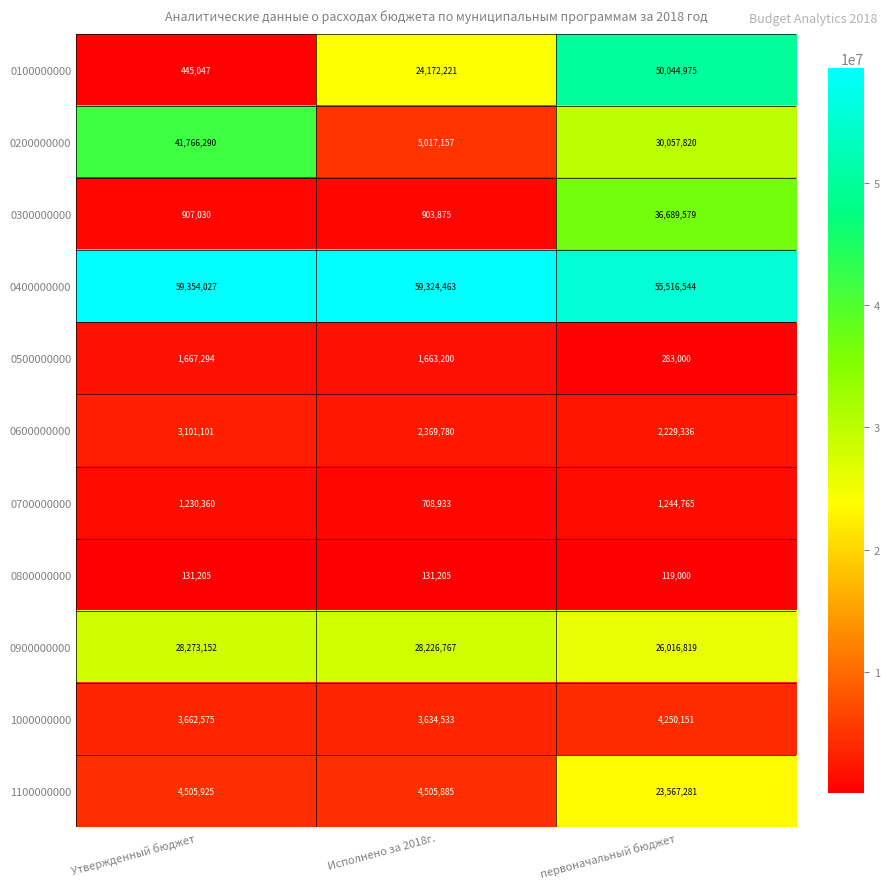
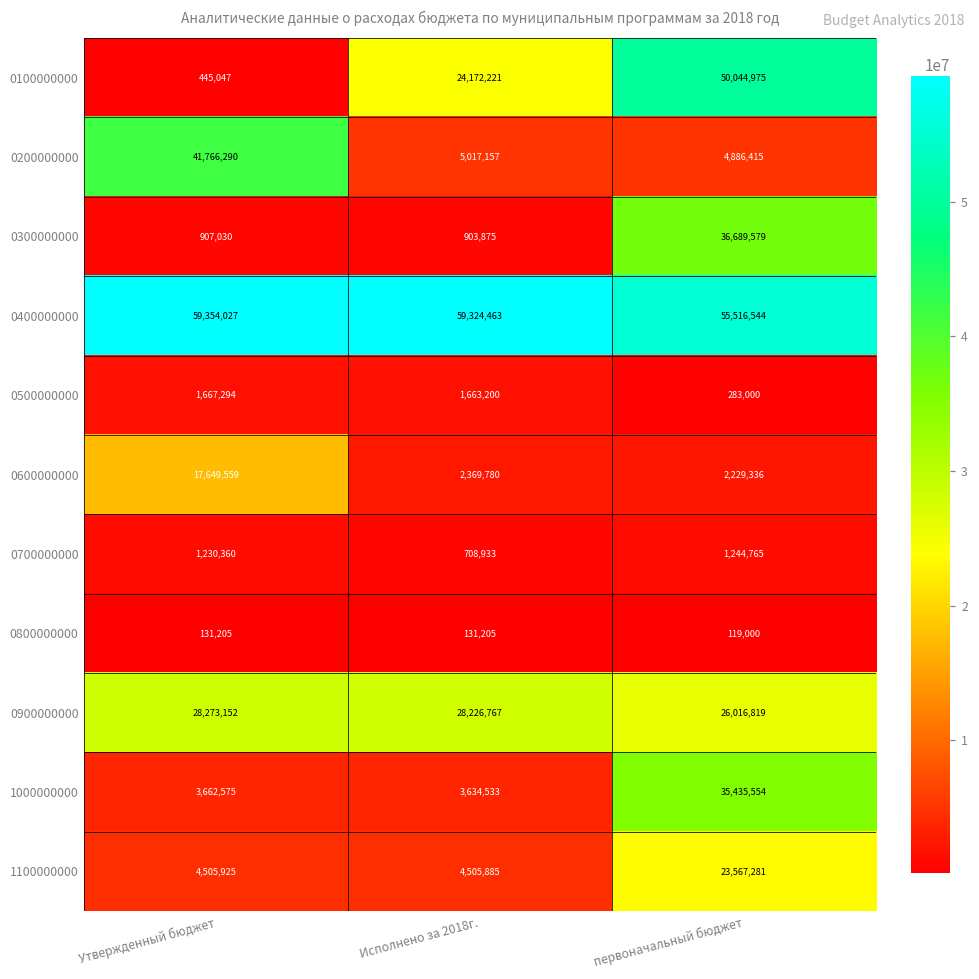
  {
    "0100000000": {
      "Утвержденный бюджет": "445,047",
      "Исполнено за 2018г.": "24,172,221",
      "первоначальный бюджет": "50,044,975"
    },
    "0200000000": {
      "Утвержденный бюджет": "41,766,290",
      "Исполнено за 2018г.": "5,017,157",
-     "первоначальный бюджет": "30,057,820"
+     "первоначальный бюджет": "4,886,415"
    },
    "0300000000": {
      "Утвержденный бюджет": "907,030",
      "Исполнено за 2018г.": "903,875",
      "первоначальный бюджет": "36,689,579"
    },
    "0400000000": {
      "Утвержденный бюджет": "59,354,027",
      "Исполнено за 2018г.": "59,324,463",
      "первоначальный бюджет": "55,516,544"
    },
    "0500000000": {
      "Утвержденный бюджет": "1,667,294",
      "Исполнено за 2018г.": "1,663,200",
      "первоначальный бюджет": "283,000"
    },
    "0600000000": {
-     "Утвержденный бюджет": "3,101,101",
+     "Утвержденный бюджет": "17,649,559",
      "Исполнено за 2018г.": "2,369,780",
      "первоначальный бюджет": "2,229,336"
    },
    "0700000000": {
      "Утвержденный бюджет": "1,230,360",
      "Исполнено за 2018г.": "708,933",
      "первоначальный бюджет": "1,244,765"
    },
    "0800000000": {
      "Утвержденный бюджет": "131,205",
      "Исполнено за 2018г.": "131,205",
      "первоначальный бюджет": "119,000"
    },
    "0900000000": {
      "Утвержденный бюджет": "28,273,152",
      "Исполнено за 2018г.": "28,226,767",
      "первоначальный бюджет": "26,016,819"
    },
    "1000000000": {
      "Утвержденный бюджет": "3,662,575",
      "Исполнено за 2018г.": "3,634,533",
-     "первоначальный бюджет": "4,250,151"
+     "первоначальный бюджет": "35,435,554"
    },
    "1100000000": {
      "Утвержденный бюджет": "4,505,925",
      "Исполнено за 2018г.": "4,505,885",
      "первоначальный бюджет": "23,567,281"
    }
  }
